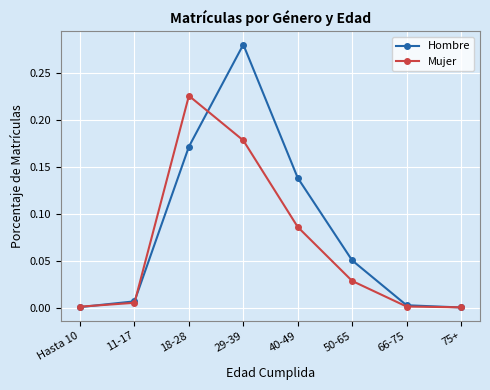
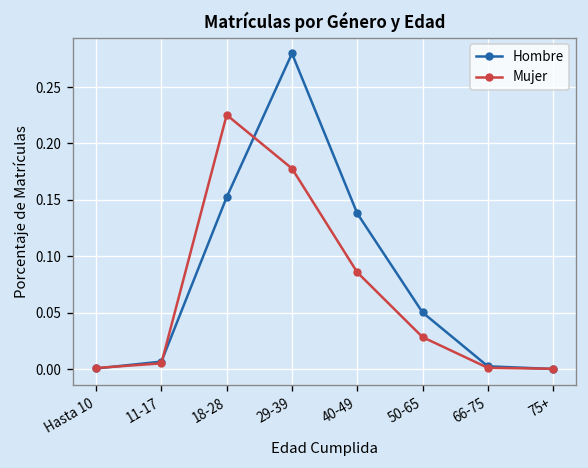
  {
    "Hombre": {
-     "18-28": 0.17,
+     "18-28": 0.15,
      "29-39": 0.28,
      "40-49": 0.14,
      "50-65": 0.05
    },
    "Mujer": {
      "18-28": 0.23,
      "29-39": 0.18,
      "40-49": 0.09,
      "50-65": 0.03
    }
  }
